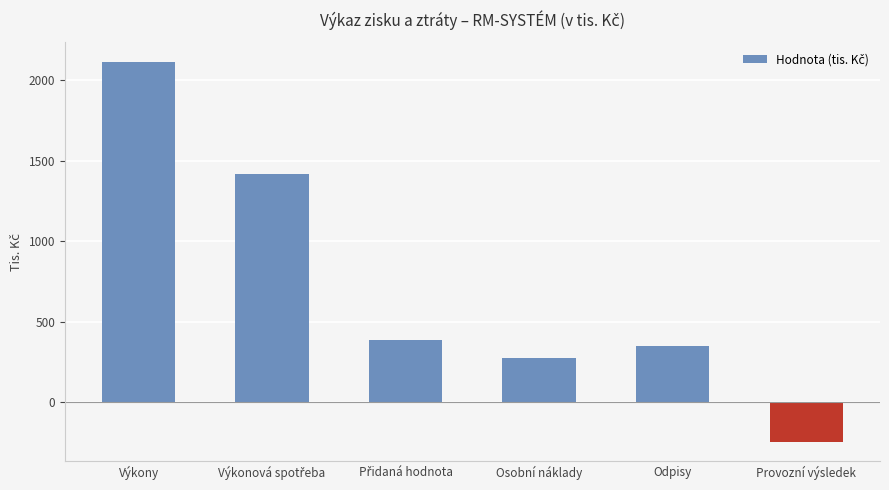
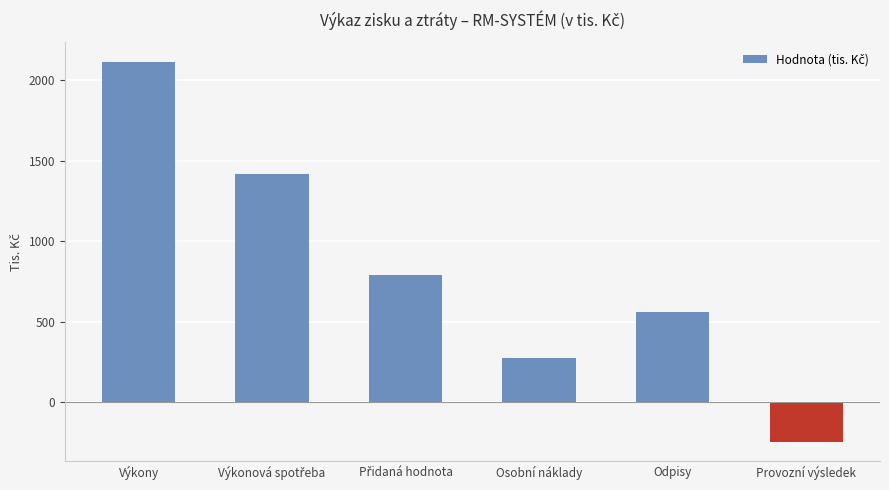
  {
    "Výkony": 2120,
    "Výkonová spotřeba": 1420,
-   "Přidaná hodnota": 390,
+   "Přidaná hodnota": 790,
    "Osobní náklady": 280,
-   "Odpisy": 350,
+   "Odpisy": 560,
    "Provozní výsledek": -250
  }
